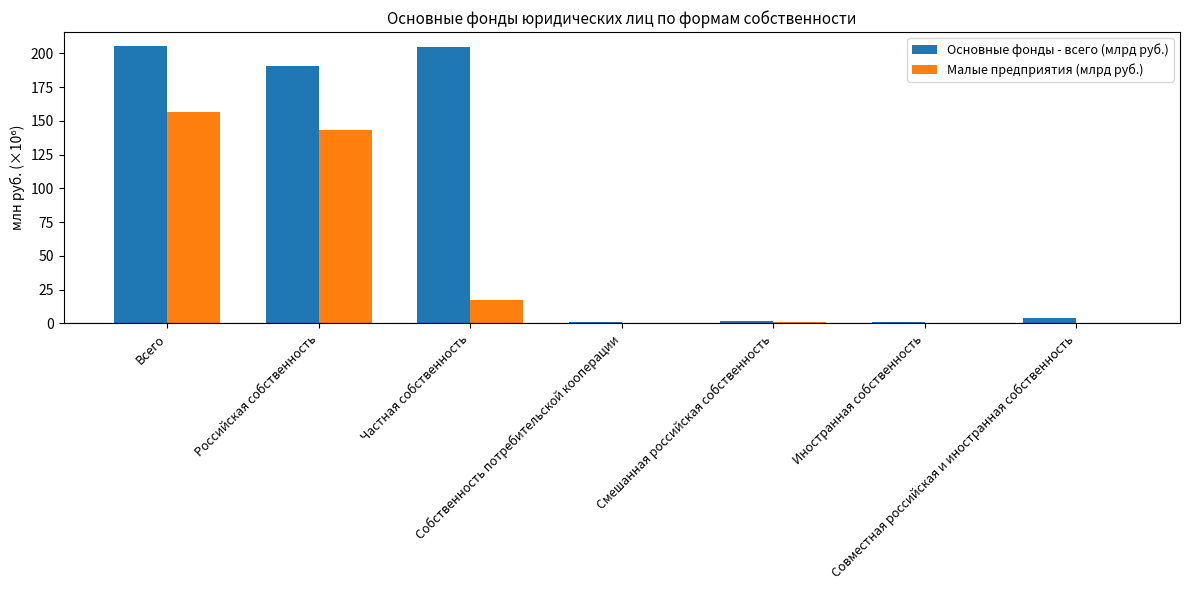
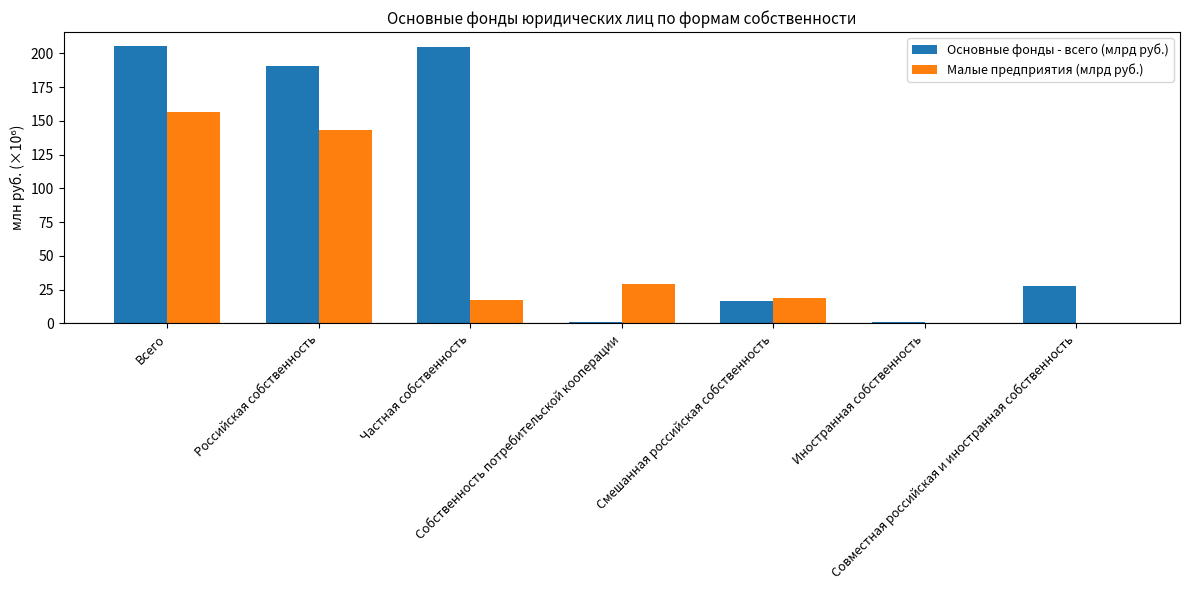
  {
    "Основные фонды - всего (млрд руб.)": {
      "Всего": 206,
      "Российская собственность": 191,
      "Частная собственность": 205,
-     "Смешанная российская собственность": 2,
-     "Совместная российская и иностранная собственность": 4
+     "Смешанная российская собственность": 16,
+     "Совместная российская и иностранная собственность": 28
    },
    "Малые предприятия (млрд руб.)": {
      "Всего": 156,
      "Российская собственность": 144,
      "Частная собственность": 17,
-     "Собственность потребительской кооперации": 0,
-     "Смешанная российская собственность": 1,
+     "Собственность потребительской кооперации": 29,
+     "Смешанная российская собственность": 19,
      "Иностранная собственность": 0,
      "Совместная российская и иностранная собственность": 0
    }
  }
